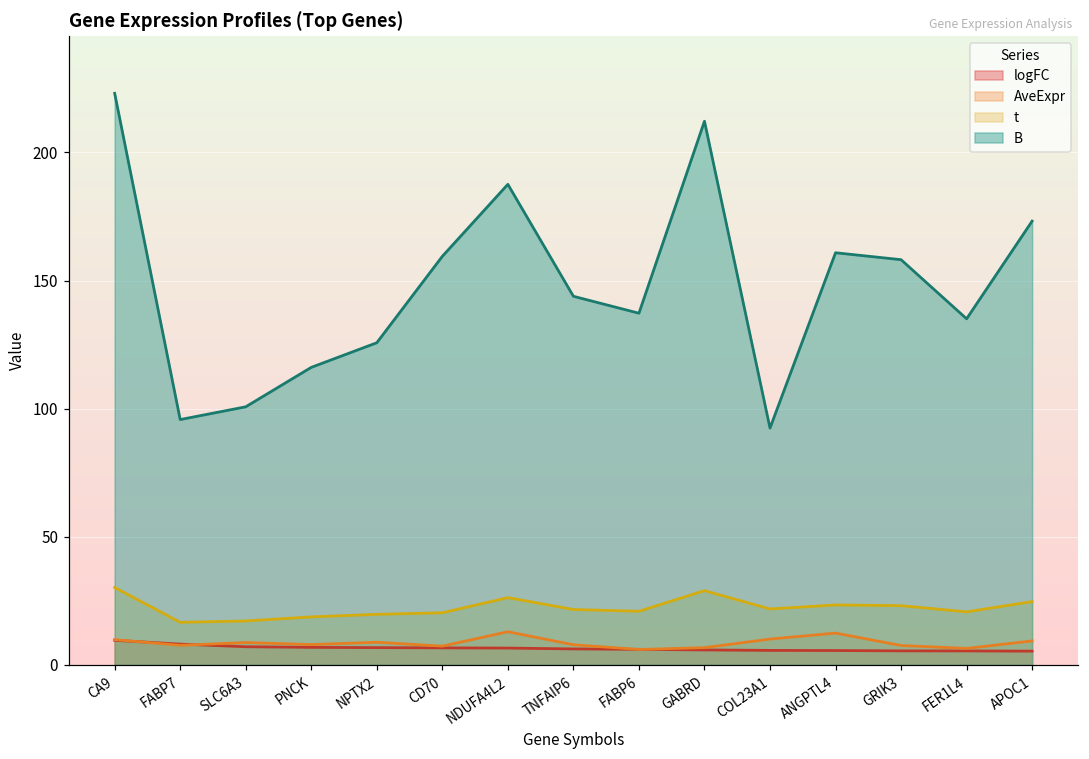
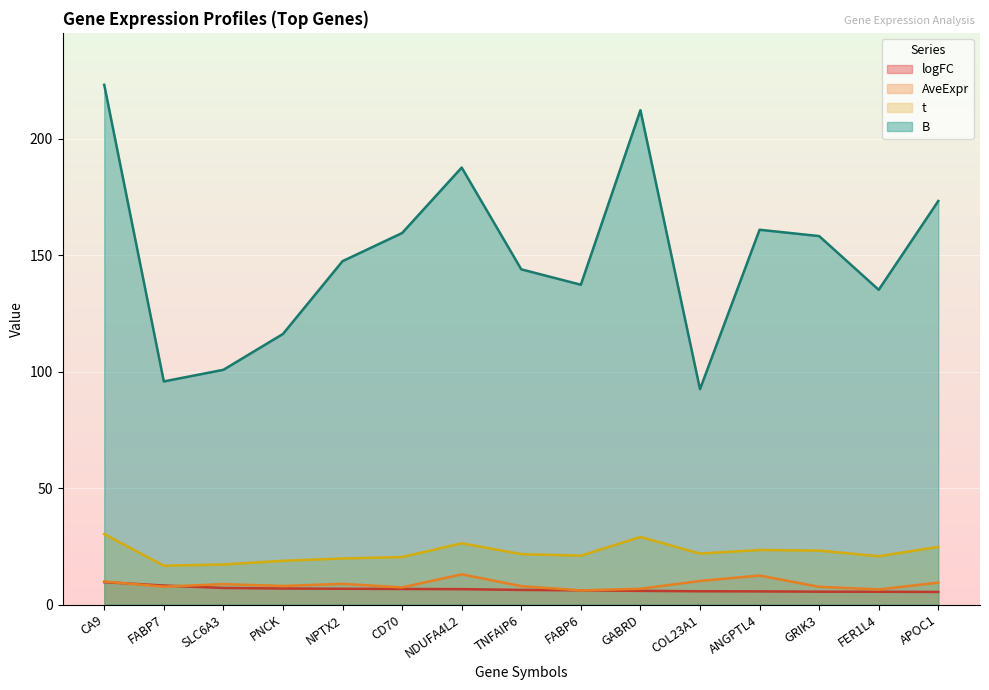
  {
    "B": {
      "CA9": 223,
      "FABP7": 96,
      "SLC6A3": 101,
      "PNCK": 116,
-     "NPTX2": 126,
+     "NPTX2": 147,
      "CD70": 159,
      "NDUFA4L2": 188,
      "TNFAIP6": 144,
      "FABP6": 137,
      "GABRD": 212,
      "COL23A1": 92,
      "ANGPTL4": 161,
      "GRIK3": 158,
      "FER1L4": 135,
      "APOC1": 173
    }
  }
